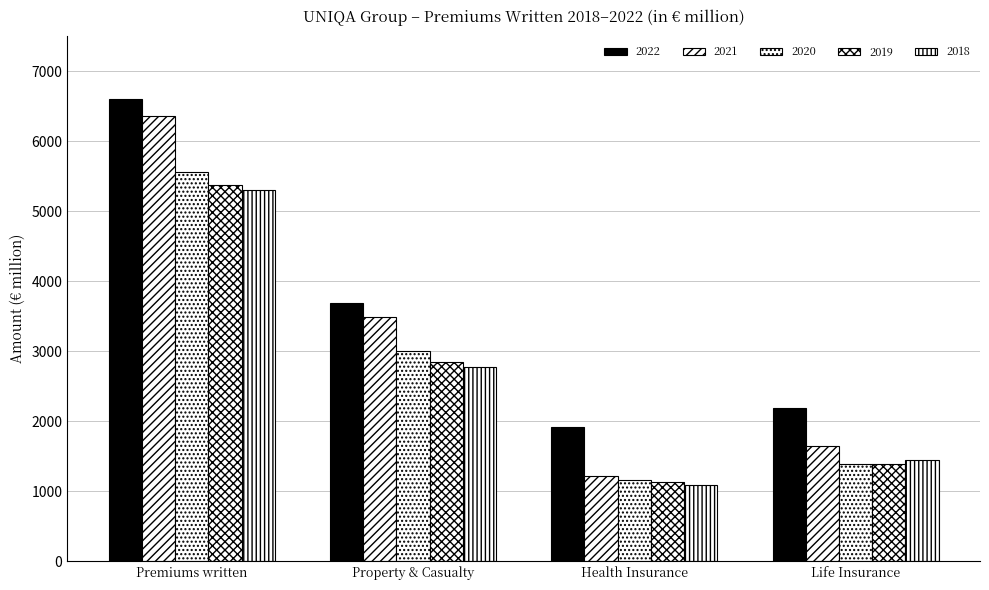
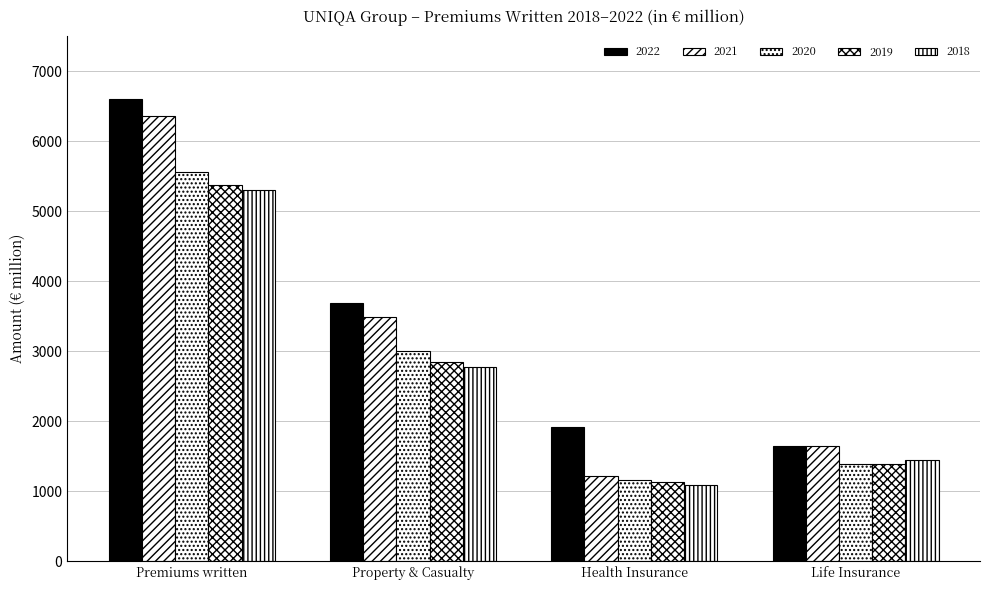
  {
    "2022": {
      "Premiums written": 6600,
      "Property & Casualty": 3700,
      "Health Insurance": 1900,
-     "Life Insurance": 2200
+     "Life Insurance": 1600
    }
  }
